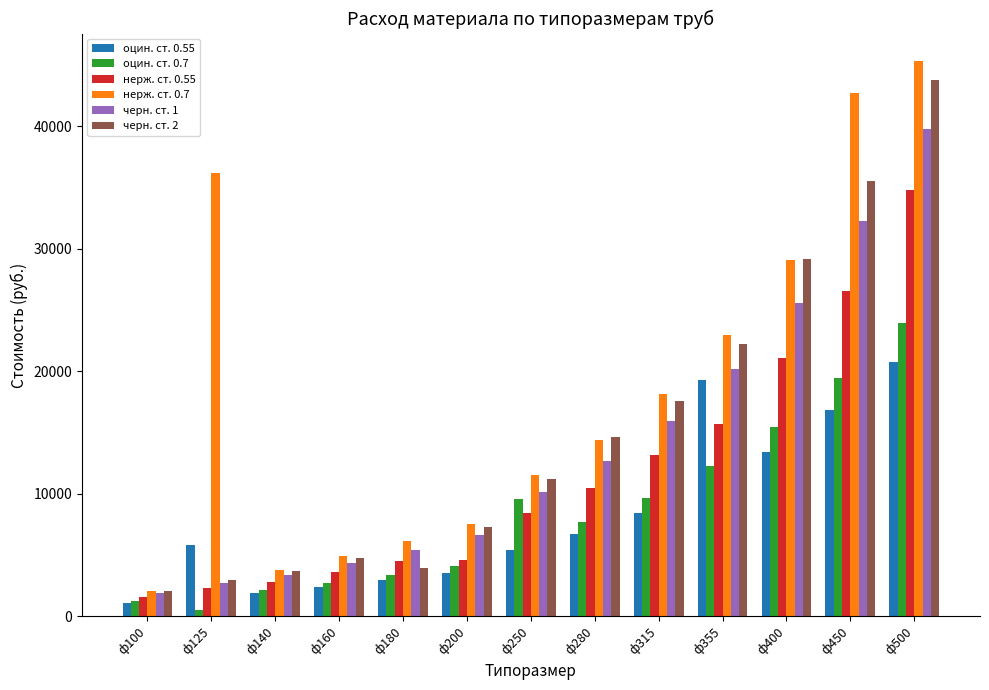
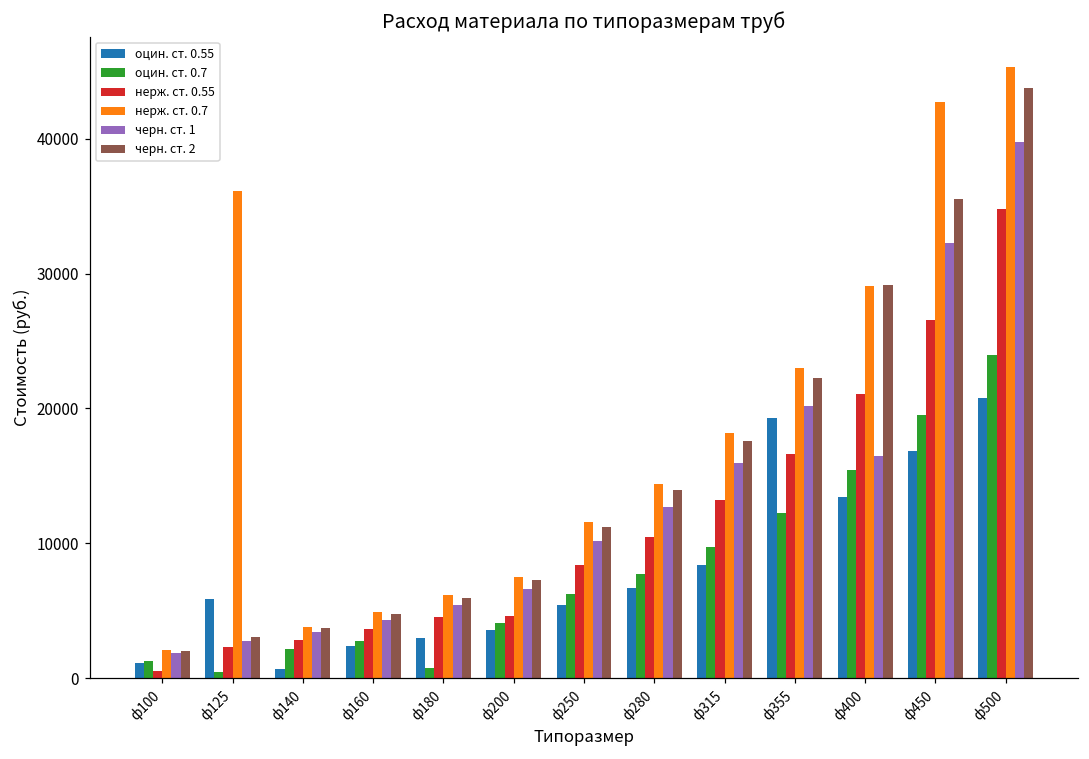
  {
    "оцин. ст. 0.55": {
      "ф100": 1100,
      "ф125": 5900,
-     "ф140": 1900,
+     "ф140": 700,
      "ф160": 2400,
      "ф180": 3000,
      "ф200": 3600,
      "ф250": 5400,
      "ф280": 6700,
      "ф315": 8400,
      "ф355": 19300,
      "ф400": 13400,
      "ф450": 16900,
      "ф500": 20800
    },
    "оцин. ст. 0.7": {
      "ф100": 1200,
      "ф125": 500,
      "ф140": 2200,
      "ф160": 2700,
-     "ф180": 3400,
+     "ф180": 800,
      "ф200": 4100,
-     "ф250": 9600,
+     "ф250": 6200,
      "ф280": 7700,
      "ф315": 9700,
      "ф355": 12200,
      "ф400": 15400,
      "ф450": 19500,
      "ф500": 24000
    },
    "нерж. ст. 0.55": {
-     "ф100": 1600,
+     "ф100": 500,
      "ф125": 2300,
      "ф140": 2800,
      "ф160": 3600,
      "ф180": 4500,
      "ф200": 4600,
      "ф250": 8400,
      "ф280": 10500,
      "ф315": 13200,
-     "ф355": 15700,
+     "ф355": 16700,
      "ф400": 21100,
      "ф450": 26600,
      "ф500": 34800
    },
    "нерж. ст. 0.7": {
      "ф100": 2100,
      "ф125": 36100,
      "ф140": 3800,
      "ф160": 4900,
      "ф180": 6100,
      "ф200": 7500,
      "ф250": 11500,
      "ф280": 14400,
      "ф315": 18200,
      "ф355": 23000,
      "ф400": 29100,
      "ф450": 42700,
      "ф500": 45300
    },
    "черн. ст. 1": {
      "ф100": 1900,
      "ф125": 2800,
      "ф140": 3400,
      "ф160": 4300,
      "ф180": 5400,
      "ф200": 6600,
      "ф250": 10200,
      "ф280": 12700,
      "ф315": 16000,
      "ф355": 20200,
-     "ф400": 25600,
+     "ф400": 16500,
      "ф450": 32300,
      "ф500": 39800
    },
    "черн. ст. 2": {
      "ф100": 2000,
      "ф125": 3000,
      "ф140": 3700,
      "ф160": 4800,
-     "ф180": 4000,
+     "ф180": 5900,
      "ф200": 7300,
      "ф250": 11200,
-     "ф280": 14700,
+     "ф280": 13900,
      "ф315": 17600,
      "ф355": 22200,
      "ф400": 29200,
      "ф450": 35500,
      "ф500": 43800
    }
  }
